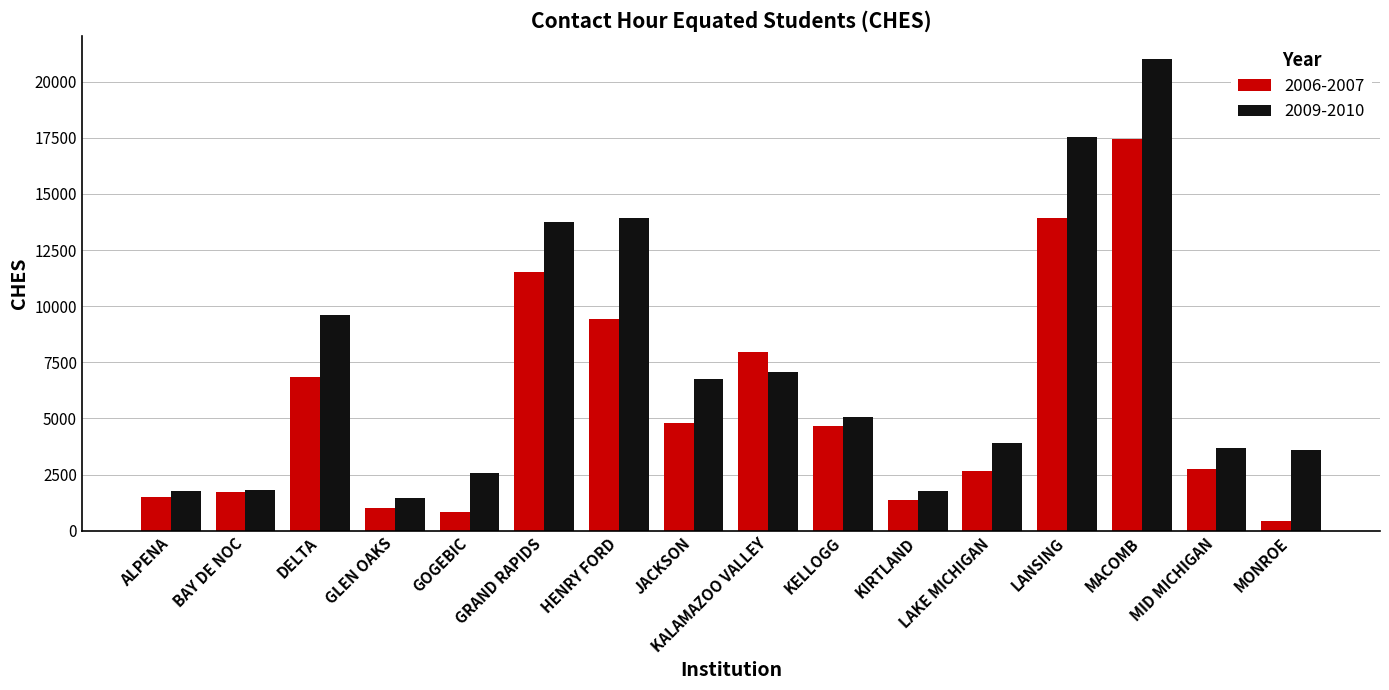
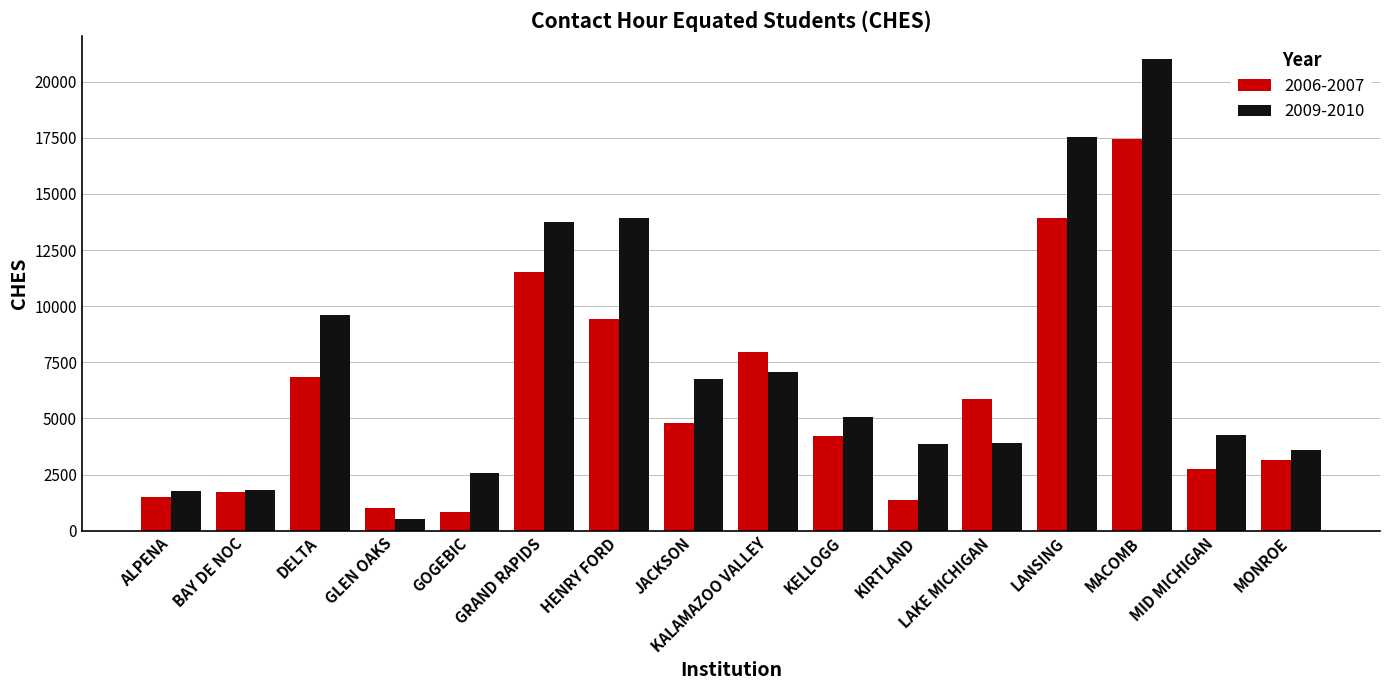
  {
    "2006-2007": {
      "ALPENA": 1500,
      "BAY DE NOC": 1700,
      "DELTA": 6900,
      "GLEN OAKS": 1000,
      "GOGEBIC": 800,
      "GRAND RAPIDS": 11500,
      "HENRY FORD": 9400,
      "JACKSON": 4800,
      "KALAMAZOO VALLEY": 8000,
-     "KELLOGG": 4600,
+     "KELLOGG": 4200,
      "KIRTLAND": 1400,
-     "LAKE MICHIGAN": 2700,
+     "LAKE MICHIGAN": 5900,
      "LANSING": 13900,
      "MACOMB": 17400,
      "MID MICHIGAN": 2800,
-     "MONROE": 400
+     "MONROE": 3200
    },
    "2009-2010": {
      "ALPENA": 1700,
      "BAY DE NOC": 1800,
      "DELTA": 9600,
-     "GLEN OAKS": 1400,
+     "GLEN OAKS": 500,
      "GOGEBIC": 2600,
      "GRAND RAPIDS": 13800,
      "HENRY FORD": 13900,
      "JACKSON": 6800,
      "KALAMAZOO VALLEY": 7100,
      "KELLOGG": 5100,
-     "KIRTLAND": 1800,
+     "KIRTLAND": 3900,
      "LAKE MICHIGAN": 3900,
      "LANSING": 17600,
      "MACOMB": 21000,
-     "MID MICHIGAN": 3700,
+     "MID MICHIGAN": 4300,
      "MONROE": 3600
    }
  }
